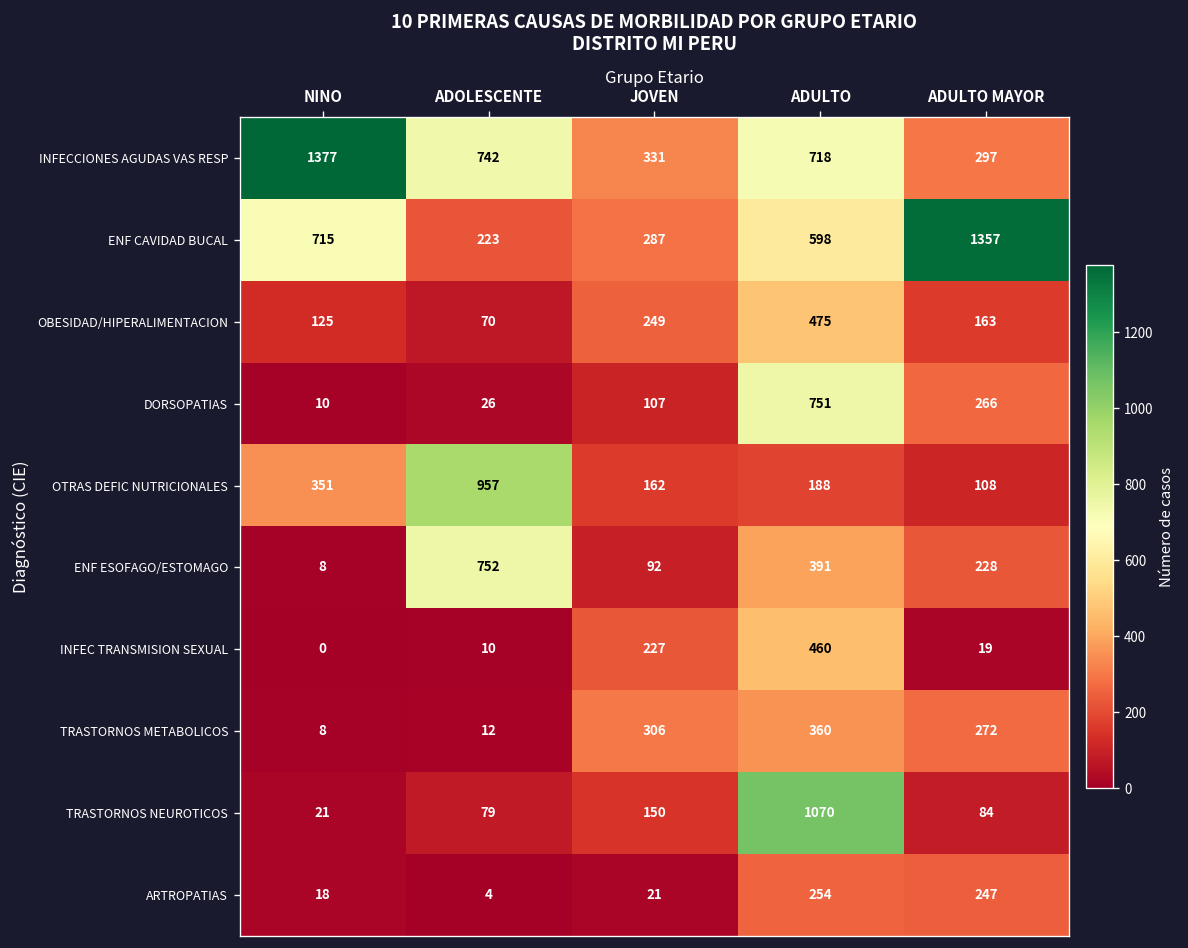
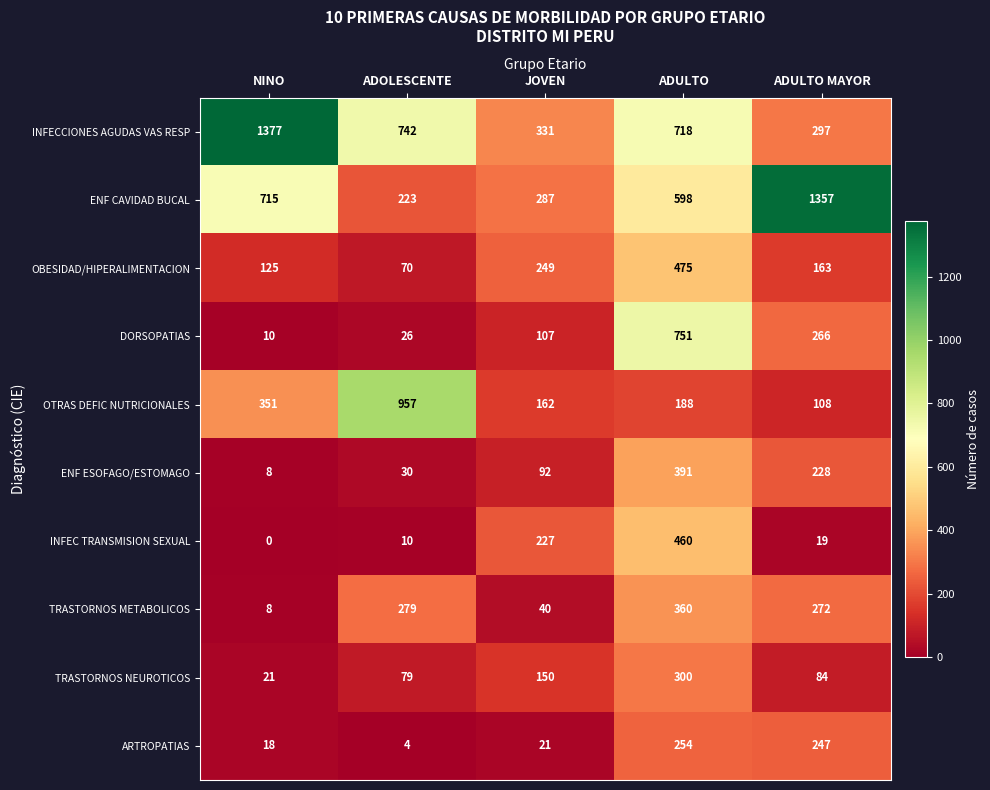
  {
    "INFECCIONES AGUDAS VAS RESP": {
      "NINO": 1377,
      "ADOLESCENTE": 742,
      "JOVEN": 331,
      "ADULTO": 718,
      "ADULTO MAYOR": 297
    },
    "ENF CAVIDAD BUCAL": {
      "NINO": 715,
      "ADOLESCENTE": 223,
      "JOVEN": 287,
      "ADULTO": 598,
      "ADULTO MAYOR": 1357
    },
    "OBESIDAD/HIPERALIMENTACION": {
      "NINO": 125,
      "ADOLESCENTE": 70,
      "JOVEN": 249,
      "ADULTO": 475,
      "ADULTO MAYOR": 163
    },
    "DORSOPATIAS": {
      "NINO": 10,
      "ADOLESCENTE": 26,
      "JOVEN": 107,
      "ADULTO": 751,
      "ADULTO MAYOR": 266
    },
    "OTRAS DEFIC NUTRICIONALES": {
      "NINO": 351,
      "ADOLESCENTE": 957,
      "JOVEN": 162,
      "ADULTO": 188,
      "ADULTO MAYOR": 108
    },
    "ENF ESOFAGO/ESTOMAGO": {
      "NINO": 8,
-     "ADOLESCENTE": 752,
+     "ADOLESCENTE": 30,
      "JOVEN": 92,
      "ADULTO": 391,
      "ADULTO MAYOR": 228
    },
    "INFEC TRANSMISION SEXUAL": {
      "NINO": 0,
      "ADOLESCENTE": 10,
      "JOVEN": 227,
      "ADULTO": 460,
      "ADULTO MAYOR": 19
    },
    "TRASTORNOS METABOLICOS": {
      "NINO": 8,
-     "ADOLESCENTE": 12,
-     "JOVEN": 306,
+     "ADOLESCENTE": 279,
+     "JOVEN": 40,
      "ADULTO": 360,
      "ADULTO MAYOR": 272
    },
    "TRASTORNOS NEUROTICOS": {
      "NINO": 21,
      "ADOLESCENTE": 79,
      "JOVEN": 150,
-     "ADULTO": 1070,
+     "ADULTO": 300,
      "ADULTO MAYOR": 84
    },
    "ARTROPATIAS": {
      "NINO": 18,
      "ADOLESCENTE": 4,
      "JOVEN": 21,
      "ADULTO": 254,
      "ADULTO MAYOR": 247
    }
  }
